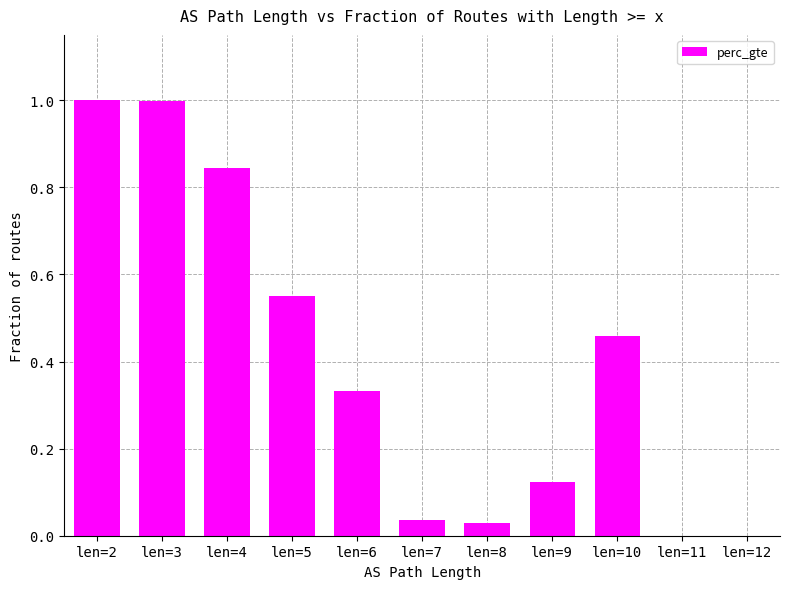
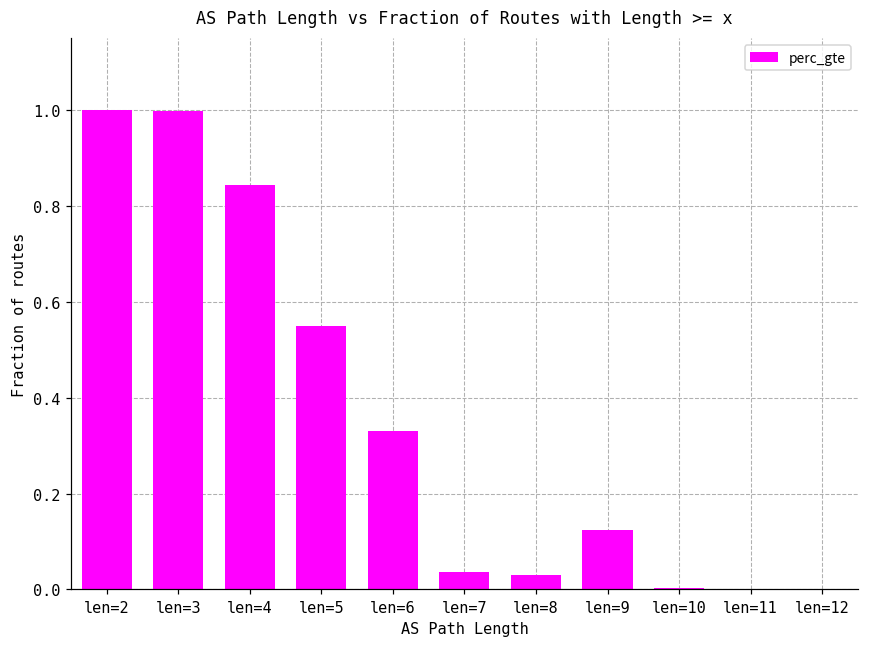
  {
    "len=2": 1.00,
    "len=3": 1.00,
    "len=4": 0.84,
    "len=5": 0.55,
    "len=6": 0.33,
    "len=7": 0.04,
    "len=8": 0.03,
    "len=9": 0.12,
-   "len=10": 0.46
+   "len=10": 0.00
  }
